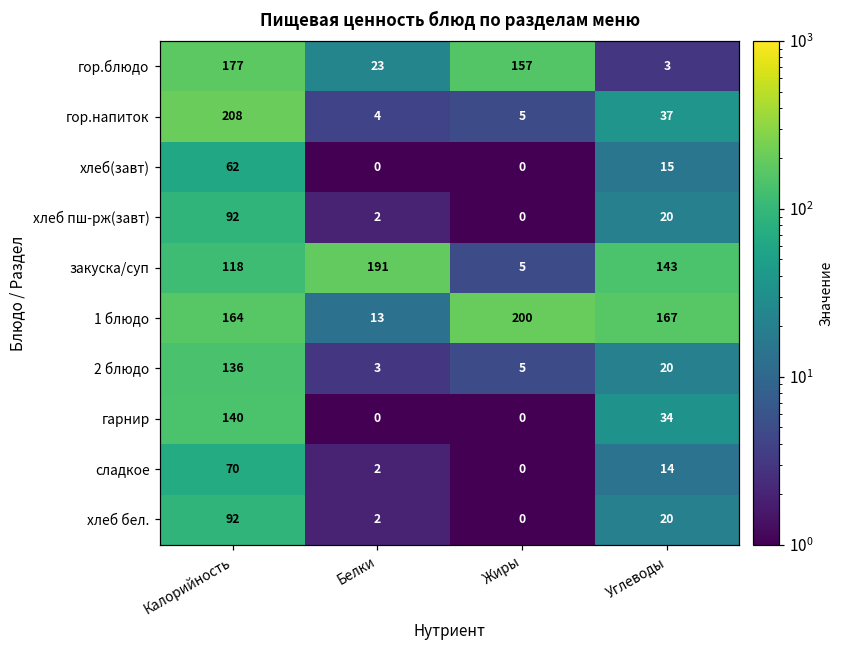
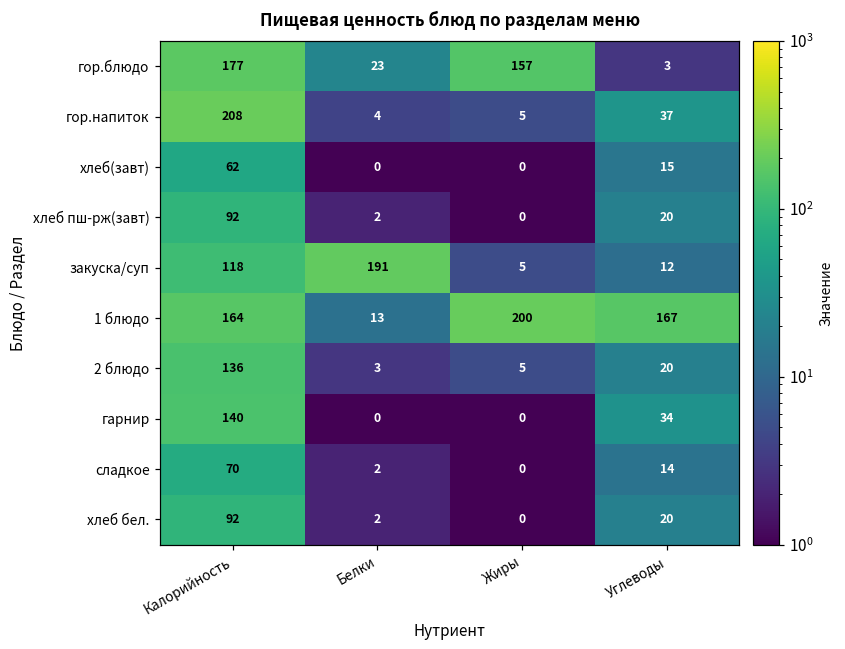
  {
    "гор.блюдо": {
      "Калорийность": 177,
      "Белки": 23,
      "Жиры": 157,
      "Углеводы": 3
    },
    "гор.напиток": {
      "Калорийность": 208,
      "Белки": 4,
      "Жиры": 5,
      "Углеводы": 37
    },
    "хлеб(завт)": {
      "Калорийность": 62,
      "Белки": 0,
      "Жиры": 0,
      "Углеводы": 15
    },
    "хлеб пш-рж(завт)": {
      "Калорийность": 92,
      "Белки": 2,
      "Жиры": 0,
      "Углеводы": 20
    },
    "закуска/суп": {
      "Калорийность": 118,
      "Белки": 191,
      "Жиры": 5,
-     "Углеводы": 143
+     "Углеводы": 12
    },
    "1 блюдо": {
      "Калорийность": 164,
      "Белки": 13,
      "Жиры": 200,
      "Углеводы": 167
    },
    "2 блюдо": {
      "Калорийность": 136,
      "Белки": 3,
      "Жиры": 5,
      "Углеводы": 20
    },
    "гарнир": {
      "Калорийность": 140,
      "Белки": 0,
      "Жиры": 0,
      "Углеводы": 34
    },
    "сладкое": {
      "Калорийность": 70,
      "Белки": 2,
      "Жиры": 0,
      "Углеводы": 14
    },
    "хлеб бел.": {
      "Калорийность": 92,
      "Белки": 2,
      "Жиры": 0,
      "Углеводы": 20
    }
  }
